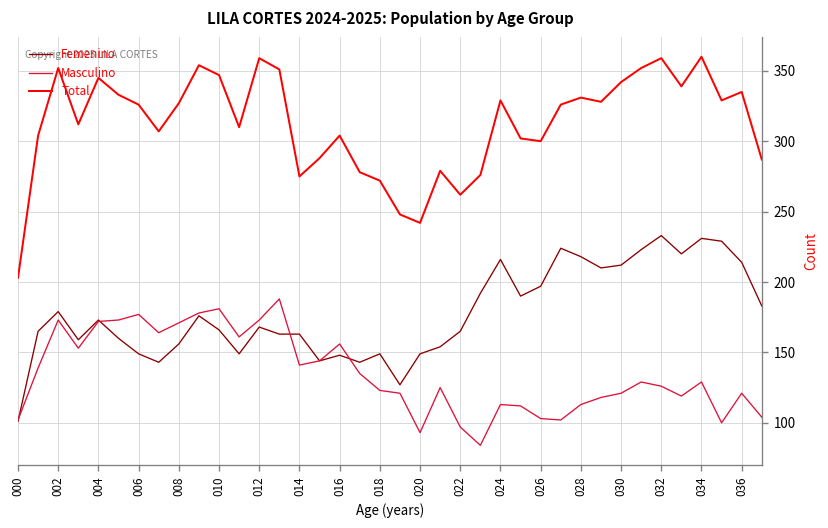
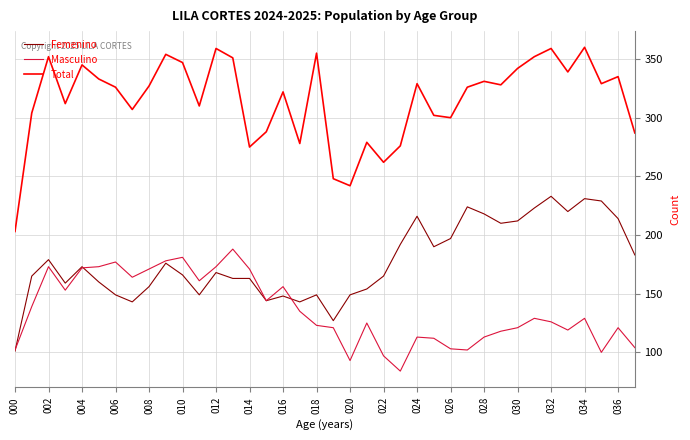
  {
    "Femenino": {
      "002": 179,
      "006": 149,
      "008": 156,
      "010": 166,
      "012": 168,
      "014": 163,
      "016": 148,
      "018": 149,
      "020": 149,
      "022": 165,
      "024": 216,
      "026": 197,
      "028": 218,
      "030": 212,
      "032": 233,
      "034": 231,
      "036": 214
    },
    "Masculino": {
      "002": 173,
      "006": 177,
      "008": 171,
      "010": 181,
      "012": 173,
-     "014": 141,
+     "014": 171,
      "016": 156,
      "018": 123,
      "020": 93,
      "022": 97,
      "024": 113,
      "026": 103,
      "028": 113,
      "030": 121,
      "032": 126,
      "034": 129,
      "036": 121
    },
    "Total": {
      "000": 203,
      "004": 345,
      "006": 326,
      "008": 327,
      "010": 347,
      "012": 359,
      "014": 275,
-     "016": 304,
-     "018": 272,
+     "016": 322,
+     "018": 355,
      "020": 242,
      "022": 262,
      "024": 329,
      "026": 300,
      "028": 331,
      "030": 342,
      "032": 359,
      "034": 360,
      "036": 335
    }
  }
